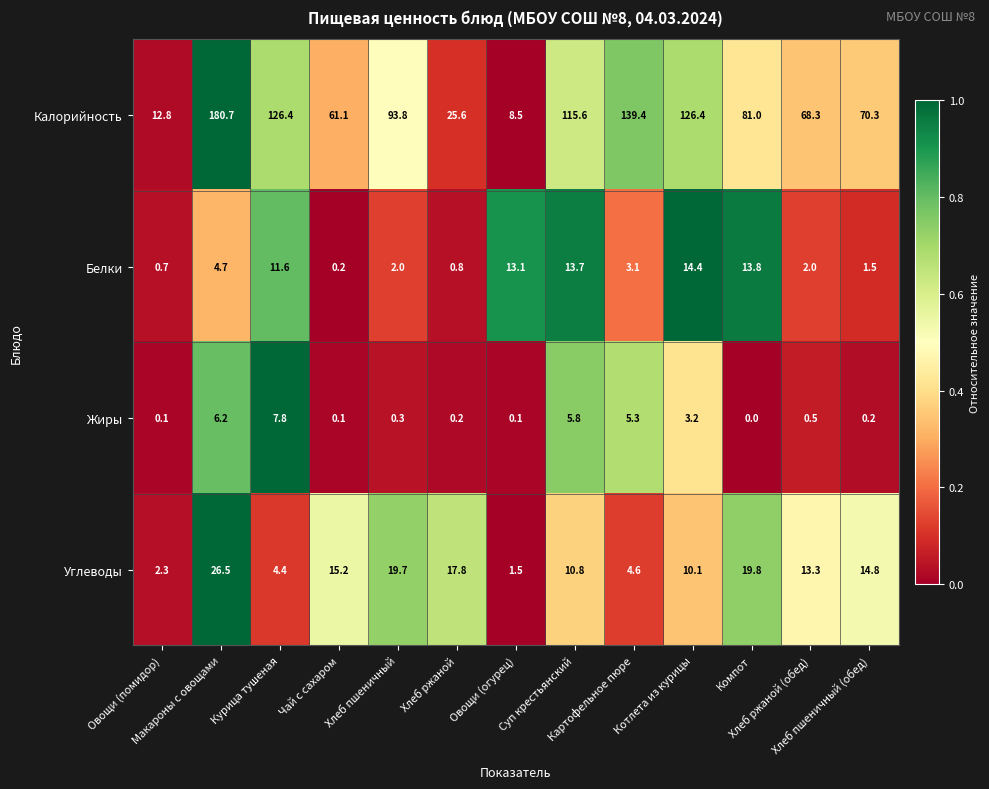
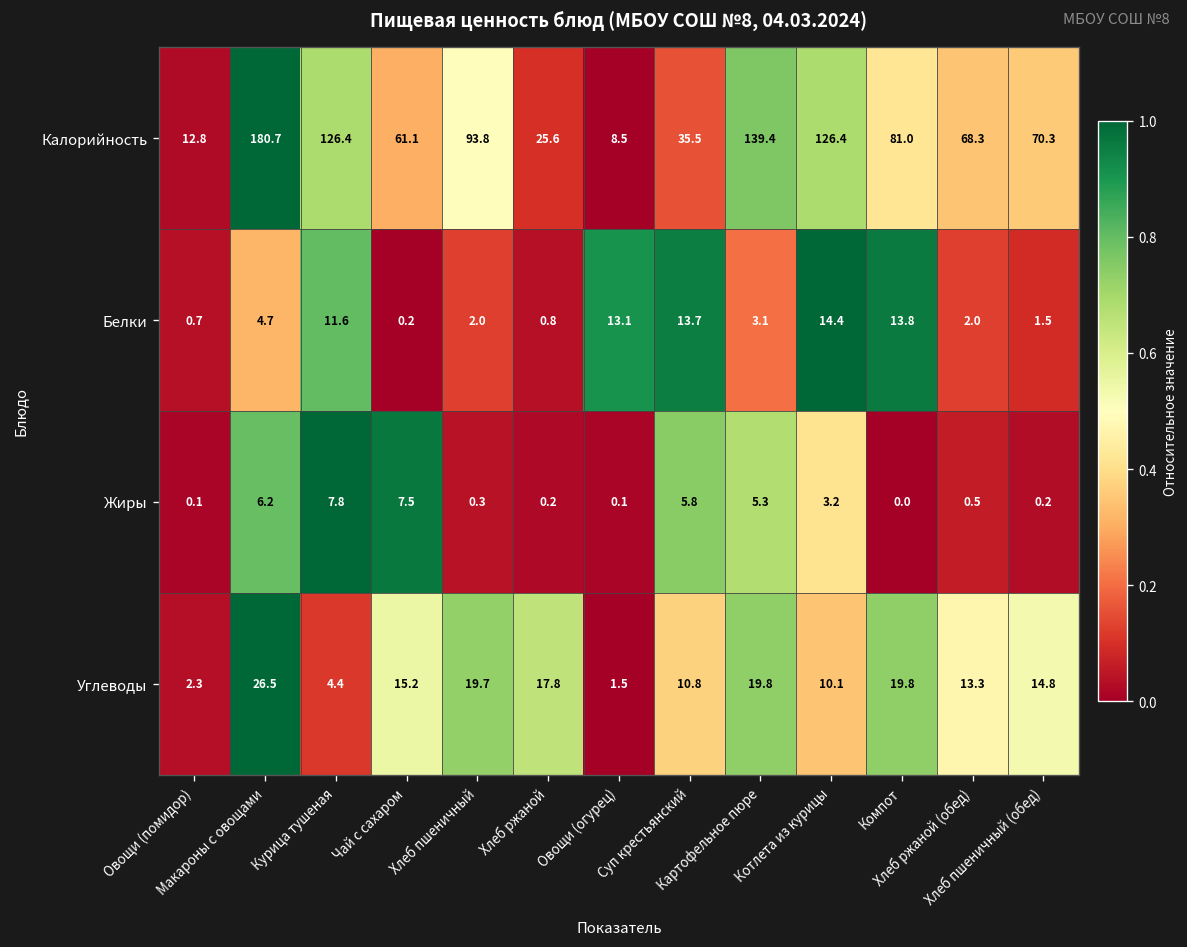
  {
    "Калорийность": {
      "Овощи (помидор)": 12.8,
      "Макароны с овощами": 180.7,
      "Курица тушеная": 126.4,
      "Чай с сахаром": 61.1,
      "Хлеб пшеничный": 93.8,
      "Хлеб ржаной": 25.6,
      "Овощи (огурец)": 8.5,
-     "Суп крестьянский": 115.6,
+     "Суп крестьянский": 35.5,
      "Картофельное пюре": 139.4,
      "Котлета из курицы": 126.4,
      "Компот": 81.0,
      "Хлеб ржаной (обед)": 68.3,
      "Хлеб пшеничный (обед)": 70.3
    },
    "Белки": {
      "Овощи (помидор)": 0.7,
      "Макароны с овощами": 4.7,
      "Курица тушеная": 11.6,
      "Чай с сахаром": 0.2,
      "Хлеб пшеничный": 2.0,
      "Хлеб ржаной": 0.8,
      "Овощи (огурец)": 13.1,
      "Суп крестьянский": 13.7,
      "Картофельное пюре": 3.1,
      "Котлета из курицы": 14.4,
      "Компот": 13.8,
      "Хлеб ржаной (обед)": 2.0,
      "Хлеб пшеничный (обед)": 1.5
    },
    "Жиры": {
      "Овощи (помидор)": 0.1,
      "Макароны с овощами": 6.2,
      "Курица тушеная": 7.8,
-     "Чай с сахаром": 0.1,
+     "Чай с сахаром": 7.5,
      "Хлеб пшеничный": 0.3,
      "Хлеб ржаной": 0.2,
      "Овощи (огурец)": 0.1,
      "Суп крестьянский": 5.8,
      "Картофельное пюре": 5.3,
      "Котлета из курицы": 3.2,
      "Компот": 0.0,
      "Хлеб ржаной (обед)": 0.5,
      "Хлеб пшеничный (обед)": 0.2
    },
    "Углеводы": {
      "Овощи (помидор)": 2.3,
      "Макароны с овощами": 26.5,
      "Курица тушеная": 4.4,
      "Чай с сахаром": 15.2,
      "Хлеб пшеничный": 19.7,
      "Хлеб ржаной": 17.8,
      "Овощи (огурец)": 1.5,
      "Суп крестьянский": 10.8,
-     "Картофельное пюре": 4.6,
+     "Картофельное пюре": 19.8,
      "Котлета из курицы": 10.1,
      "Компот": 19.8,
      "Хлеб ржаной (обед)": 13.3,
      "Хлеб пшеничный (обед)": 14.8
    }
  }
